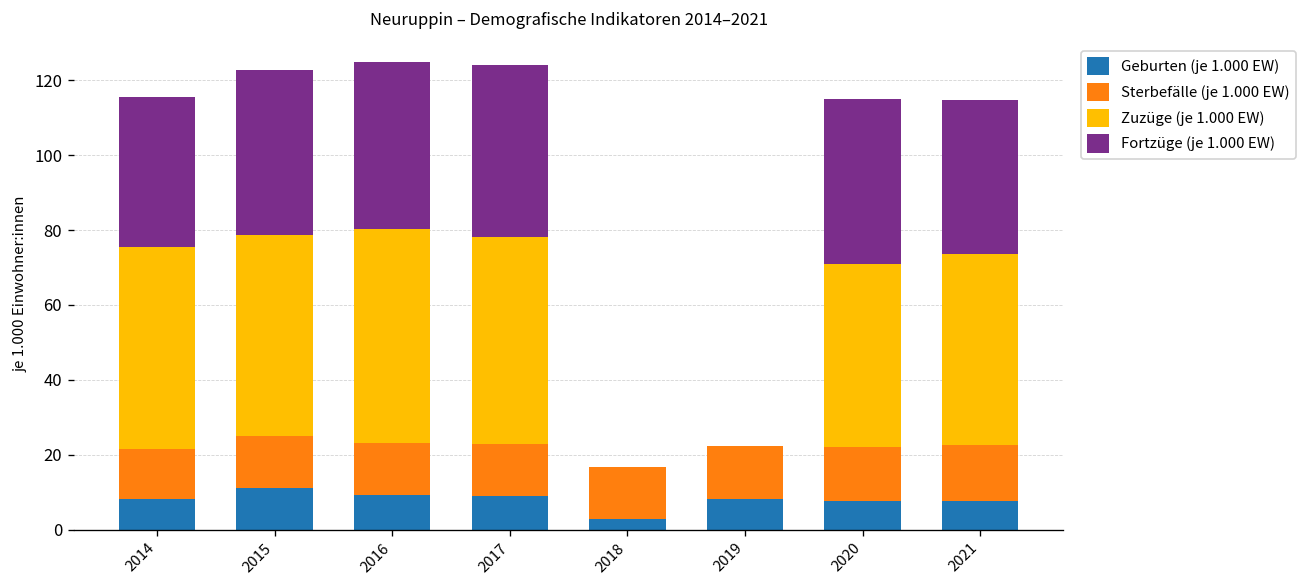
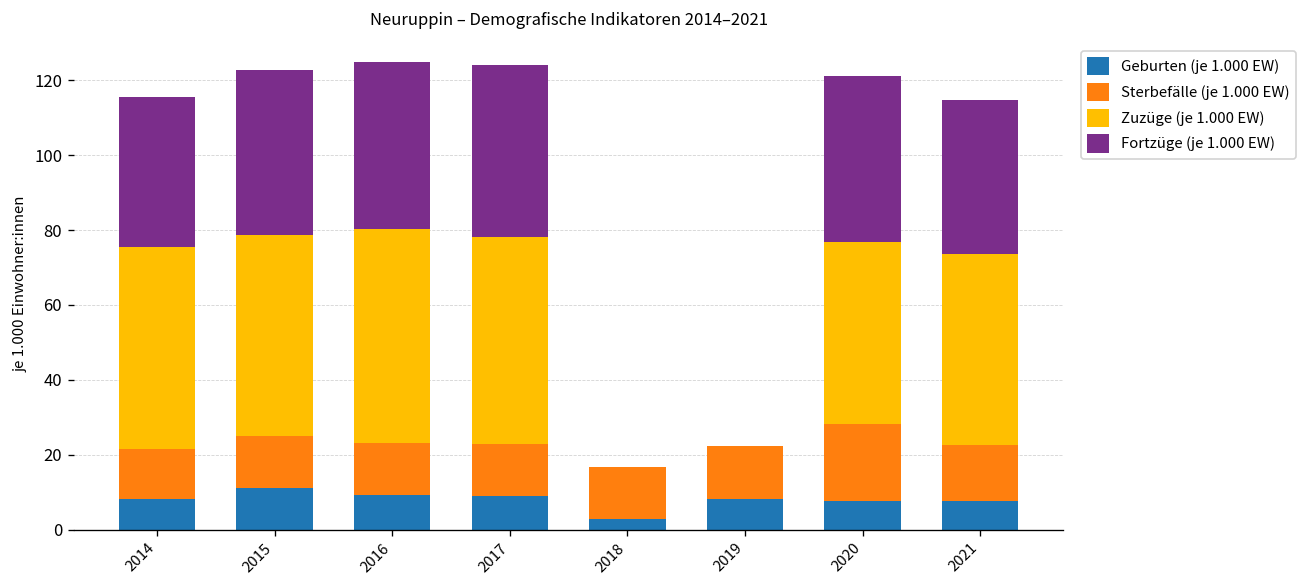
  {
    "Geburten (je 1.000 EW)": {
      "2014": 8,
      "2015": 11,
      "2016": 9,
      "2017": 9,
      "2018": 3,
      "2019": 8,
      "2020": 8,
      "2021": 8
    },
    "Sterbefälle (je 1.000 EW)": {
      "2014": 13,
      "2015": 14,
      "2016": 14,
      "2017": 14,
      "2018": 14,
      "2019": 14,
-     "2020": 15,
+     "2020": 21,
      "2021": 15
    },
    "Zuzüge (je 1.000 EW)": {
      "2014": 54,
      "2015": 54,
      "2016": 57,
      "2017": 55,
      "2018": 0,
      "2019": 0,
      "2020": 49,
      "2021": 51
    },
    "Fortzüge (je 1.000 EW)": {
      "2014": 40,
      "2015": 44,
      "2016": 45,
      "2017": 46,
      "2018": 0,
      "2019": 0,
      "2020": 44,
      "2021": 41
    }
  }
